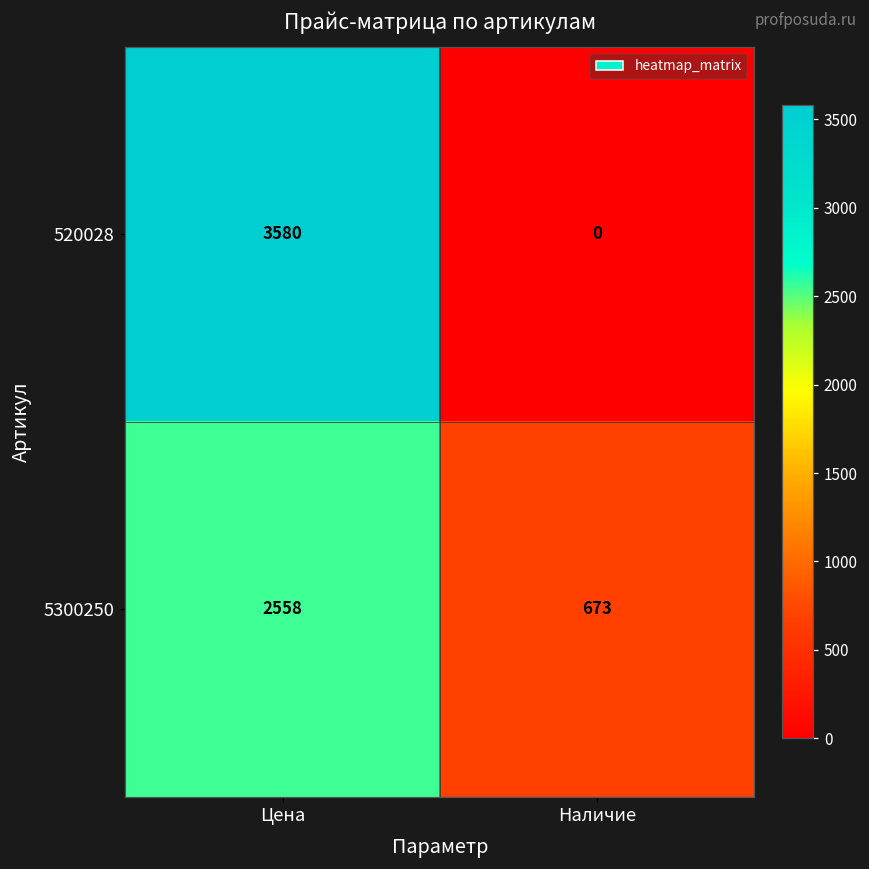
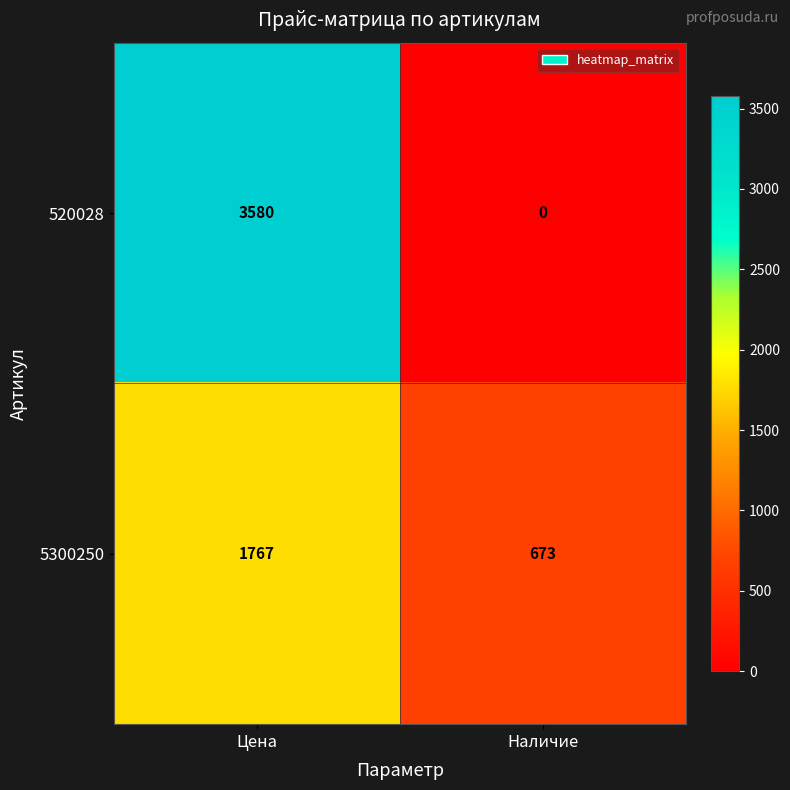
  {
    "520028": {
      "Цена": 3580,
      "Наличие": 0
    },
    "5300250": {
-     "Цена": 2558,
+     "Цена": 1767,
      "Наличие": 673
    }
  }
